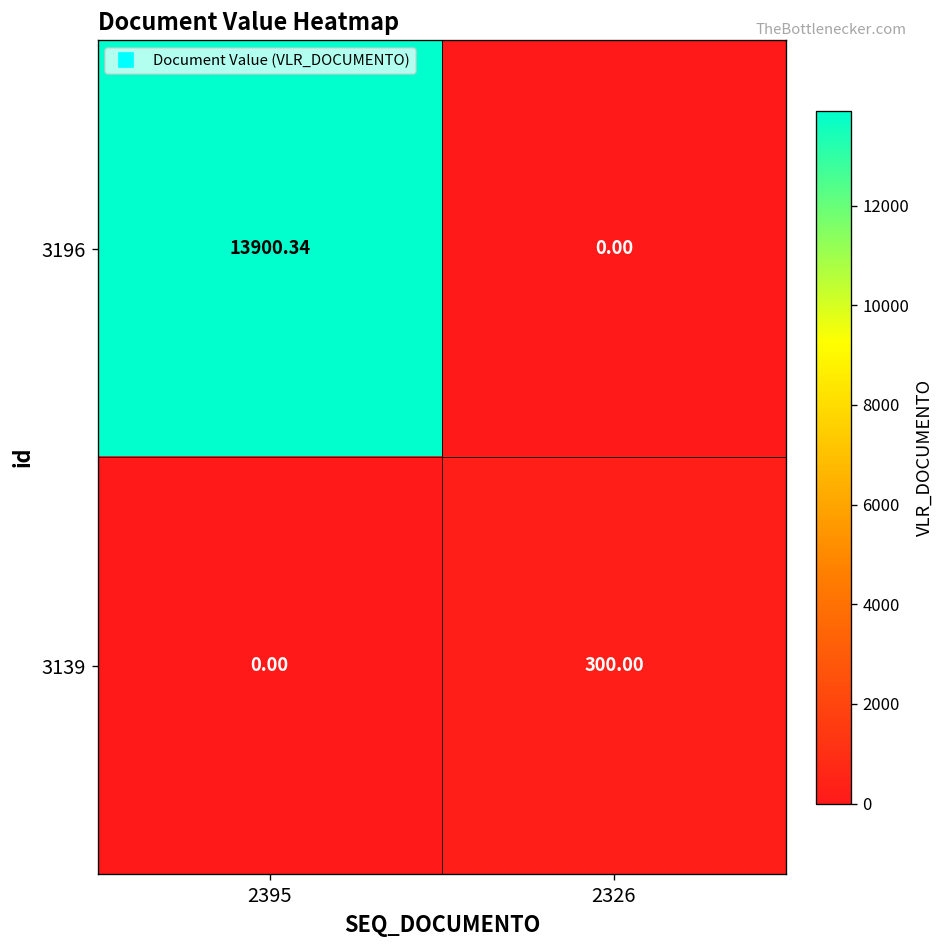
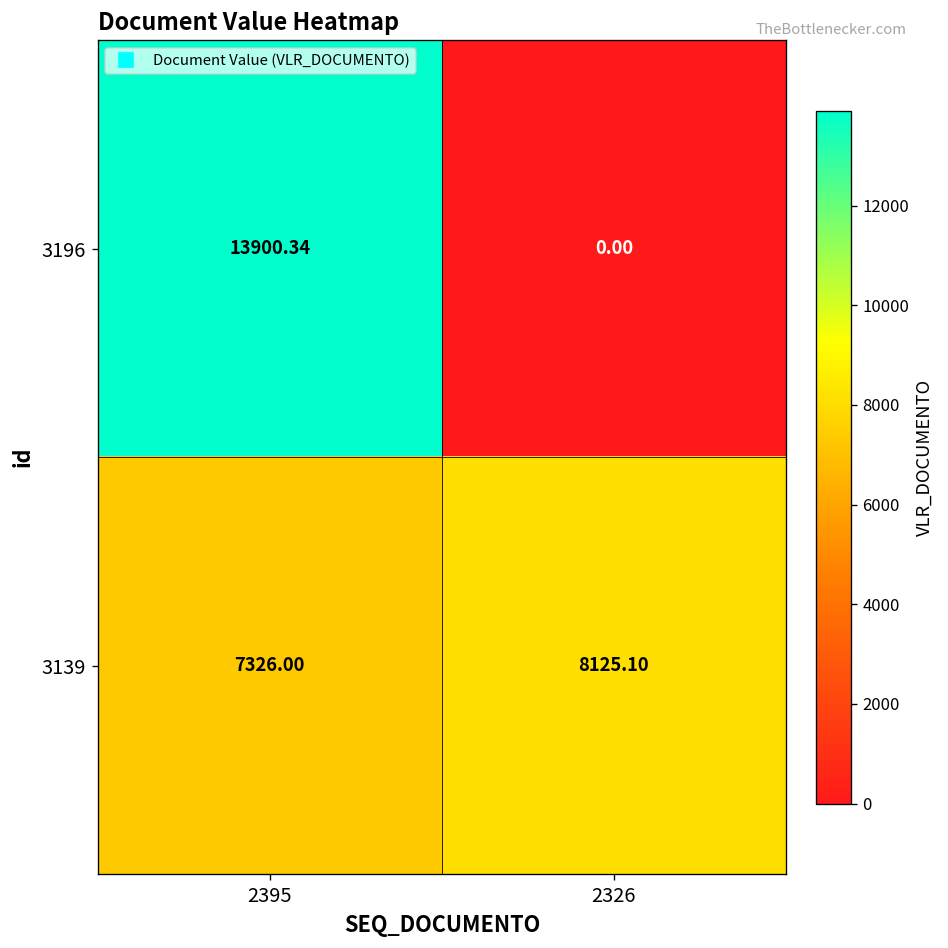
  {
    "3196": {
      "2395": 13900.34,
      "2326": 0.00
    },
    "3139": {
-     "2395": 0.00,
-     "2326": 300.00
+     "2395": 7326.00,
+     "2326": 8125.10
    }
  }
